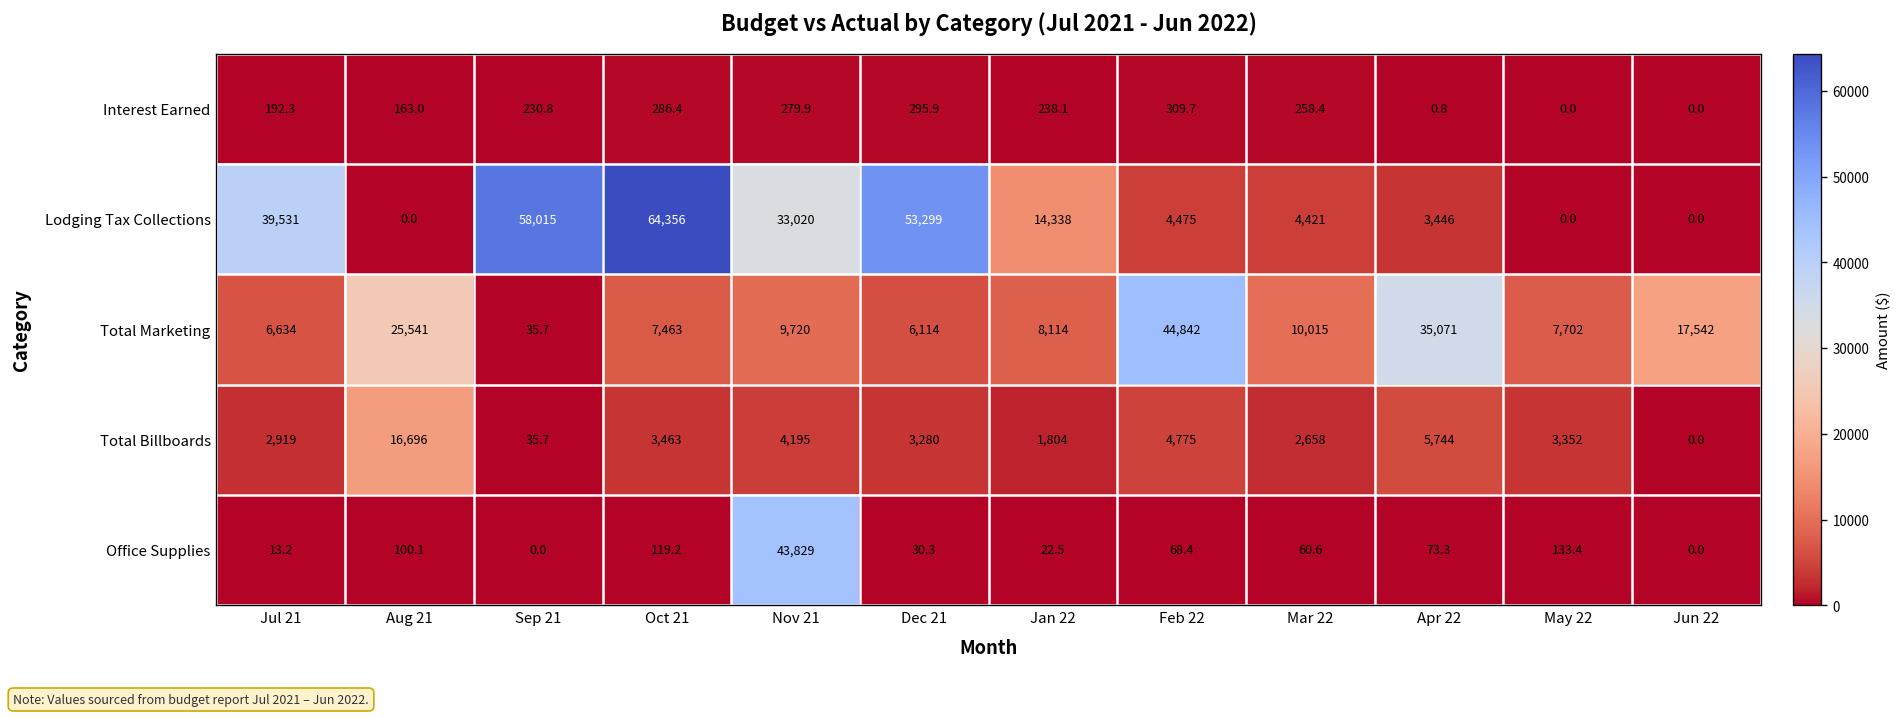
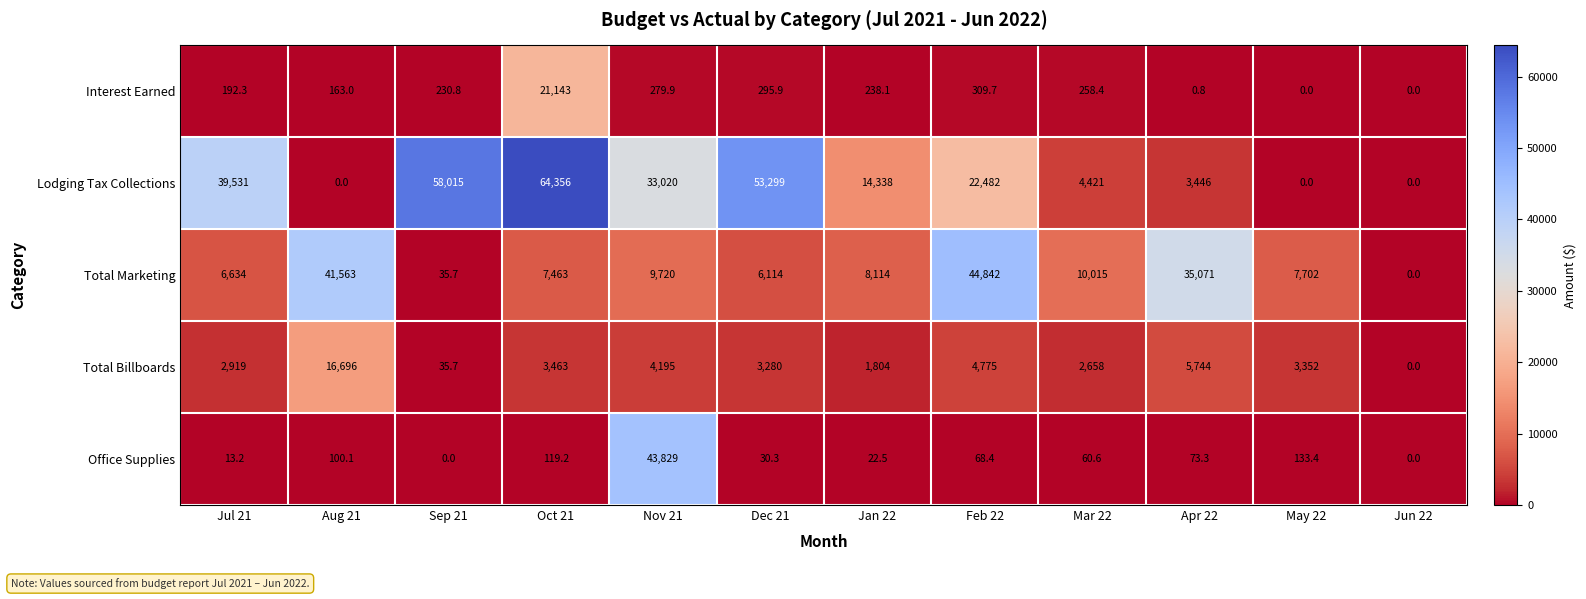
  {
    "Interest Earned": {
      "Jul 21": "192.3",
      "Aug 21": "163.0",
      "Sep 21": "230.8",
-     "Oct 21": "286.4",
+     "Oct 21": "21,143",
      "Nov 21": "279.9",
      "Dec 21": "295.9",
      "Jan 22": "238.1",
      "Feb 22": "309.7",
      "Mar 22": "258.4",
      "Apr 22": "0.8",
      "May 22": "0.0",
      "Jun 22": "0.0"
    },
    "Lodging Tax Collections": {
      "Jul 21": "39,531",
      "Aug 21": "0.0",
      "Sep 21": "58,015",
      "Oct 21": "64,356",
      "Nov 21": "33,020",
      "Dec 21": "53,299",
      "Jan 22": "14,338",
-     "Feb 22": "4,475",
+     "Feb 22": "22,482",
      "Mar 22": "4,421",
      "Apr 22": "3,446",
      "May 22": "0.0",
      "Jun 22": "0.0"
    },
    "Total Marketing": {
      "Jul 21": "6,634",
-     "Aug 21": "25,541",
+     "Aug 21": "41,563",
      "Sep 21": "35.7",
      "Oct 21": "7,463",
      "Nov 21": "9,720",
      "Dec 21": "6,114",
      "Jan 22": "8,114",
      "Feb 22": "44,842",
      "Mar 22": "10,015",
      "Apr 22": "35,071",
      "May 22": "7,702",
-     "Jun 22": "17,542"
+     "Jun 22": "0.0"
    },
    "Total Billboards": {
      "Jul 21": "2,919",
      "Aug 21": "16,696",
      "Sep 21": "35.7",
      "Oct 21": "3,463",
      "Nov 21": "4,195",
      "Dec 21": "3,280",
      "Jan 22": "1,804",
      "Feb 22": "4,775",
      "Mar 22": "2,658",
      "Apr 22": "5,744",
      "May 22": "3,352",
      "Jun 22": "0.0"
    },
    "Office Supplies": {
      "Jul 21": "13.2",
      "Aug 21": "100.1",
      "Sep 21": "0.0",
      "Oct 21": "119.2",
      "Nov 21": "43,829",
      "Dec 21": "30.3",
      "Jan 22": "22.5",
      "Feb 22": "68.4",
      "Mar 22": "60.6",
      "Apr 22": "73.3",
      "May 22": "133.4",
      "Jun 22": "0.0"
    }
  }
